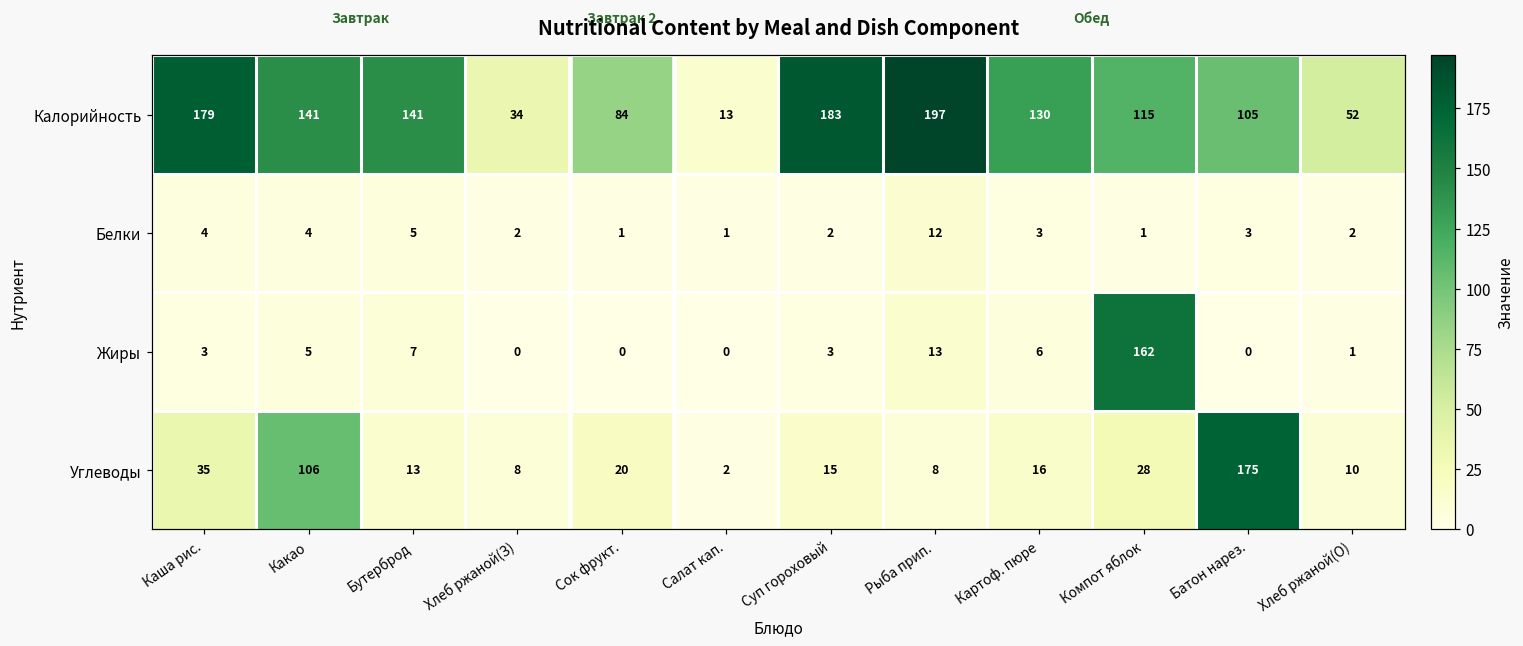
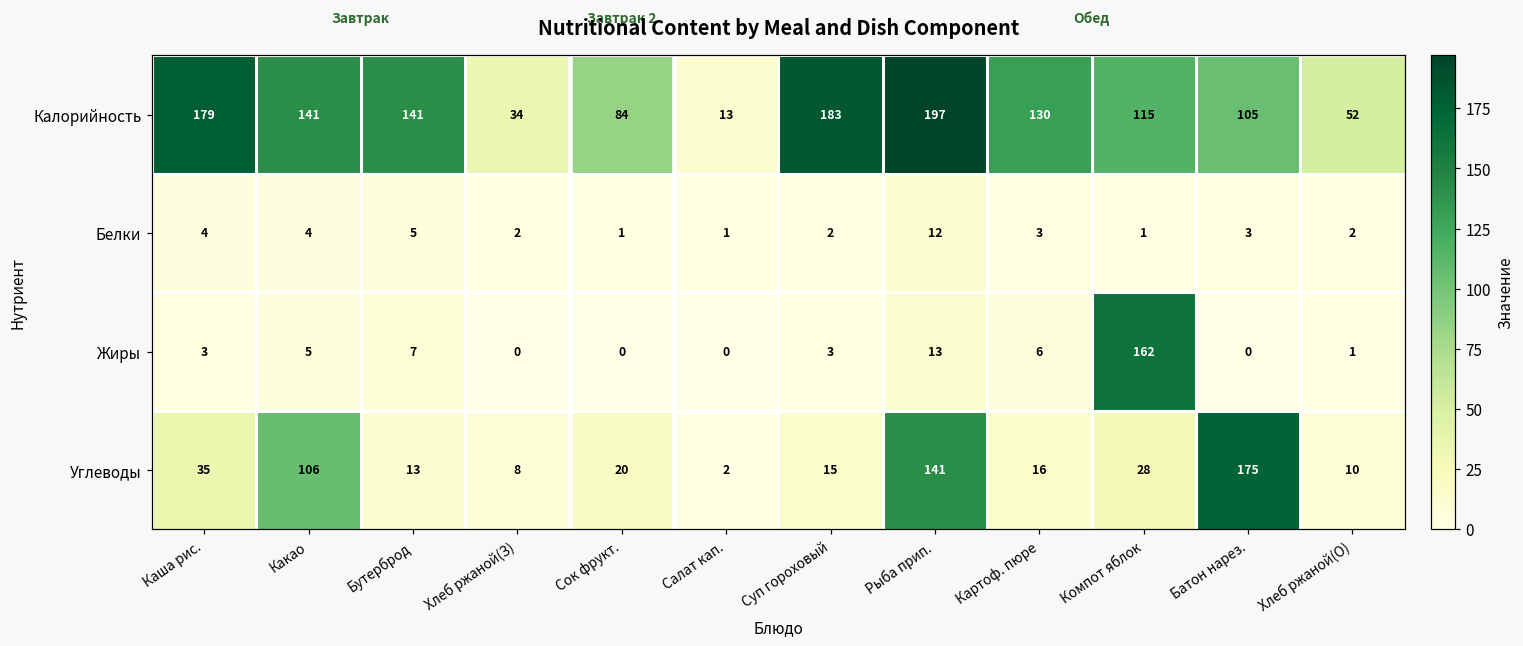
  {
    "Калорийность": {
      "Каша рис.": 179,
      "Какао": 141,
      "Бутерброд": 141,
      "Хлеб ржаной(З)": 34,
      "Сок фрукт.": 84,
      "Салат кап.": 13,
      "Суп гороховый": 183,
      "Рыба прип.": 197,
      "Картоф. пюре": 130,
      "Компот яблок": 115,
      "Батон нарез.": 105,
      "Хлеб ржаной(О)": 52
    },
    "Белки": {
      "Каша рис.": 4,
      "Какао": 4,
      "Бутерброд": 5,
      "Хлеб ржаной(З)": 2,
      "Сок фрукт.": 1,
      "Салат кап.": 1,
      "Суп гороховый": 2,
      "Рыба прип.": 12,
      "Картоф. пюре": 3,
      "Компот яблок": 1,
      "Батон нарез.": 3,
      "Хлеб ржаной(О)": 2
    },
    "Жиры": {
      "Каша рис.": 3,
      "Какао": 5,
      "Бутерброд": 7,
      "Хлеб ржаной(З)": 0,
      "Сок фрукт.": 0,
      "Салат кап.": 0,
      "Суп гороховый": 3,
      "Рыба прип.": 13,
      "Картоф. пюре": 6,
      "Компот яблок": 162,
      "Батон нарез.": 0,
      "Хлеб ржаной(О)": 1
    },
    "Углеводы": {
      "Каша рис.": 35,
      "Какао": 106,
      "Бутерброд": 13,
      "Хлеб ржаной(З)": 8,
      "Сок фрукт.": 20,
      "Салат кап.": 2,
      "Суп гороховый": 15,
-     "Рыба прип.": 8,
+     "Рыба прип.": 141,
      "Картоф. пюре": 16,
      "Компот яблок": 28,
      "Батон нарез.": 175,
      "Хлеб ржаной(О)": 10
    }
  }
